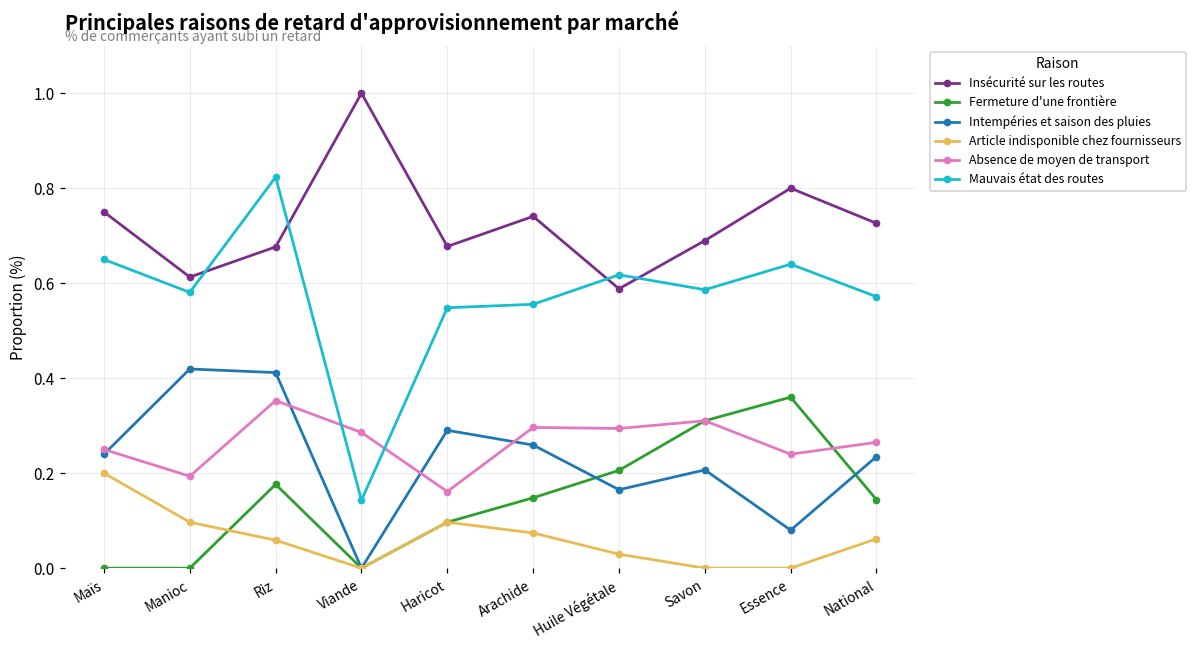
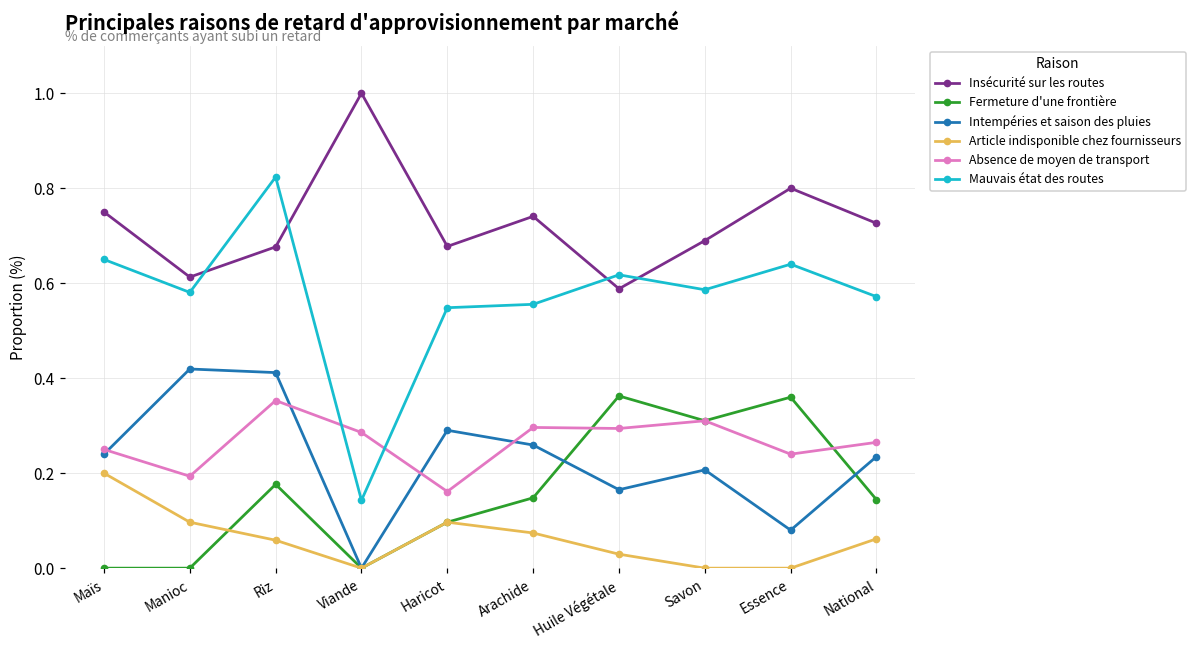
  {
    "Insécurité sur les routes": {
      "Maïs": 0.75,
      "Manioc": 0.61,
      "Riz": 0.68,
      "Viande": 1.00,
      "Haricot": 0.68,
      "Arachide": 0.74,
      "Huile Végétale": 0.59,
      "Savon": 0.69,
      "Essence": 0.80,
      "National": 0.73
    },
    "Fermeture d'une frontière": {
      "Maïs": 0.00,
      "Manioc": 0.00,
      "Riz": 0.18,
      "Arachide": 0.15,
-     "Huile Végétale": 0.21,
+     "Huile Végétale": 0.36,
      "Essence": 0.36,
      "National": 0.14
    },
    "Intempéries et saison des pluies": {
      "Maïs": 0.24,
      "Manioc": 0.42,
      "Riz": 0.41,
      "Haricot": 0.29,
      "Arachide": 0.26,
      "Huile Végétale": 0.17,
      "Savon": 0.21,
      "Essence": 0.08,
      "National": 0.23
    },
    "Article indisponible chez fournisseurs": {
      "Maïs": 0.20,
      "Manioc": 0.10,
      "Riz": 0.06,
      "Arachide": 0.07,
      "Huile Végétale": 0.03,
      "Savon": 0.00,
      "Essence": 0.00,
      "National": 0.06
    },
    "Absence de moyen de transport": {
      "Maïs": 0.25,
      "Manioc": 0.19,
      "Riz": 0.35,
      "Viande": 0.29,
      "Haricot": 0.16,
      "Arachide": 0.30,
      "Huile Végétale": 0.29,
      "Essence": 0.24,
      "National": 0.26
    },
    "Mauvais état des routes": {
      "Maïs": 0.65,
      "Manioc": 0.58,
      "Riz": 0.82,
      "Viande": 0.14,
      "Haricot": 0.55,
      "Arachide": 0.56,
      "Huile Végétale": 0.62,
      "Savon": 0.59,
      "Essence": 0.64,
      "National": 0.57
    }
  }
